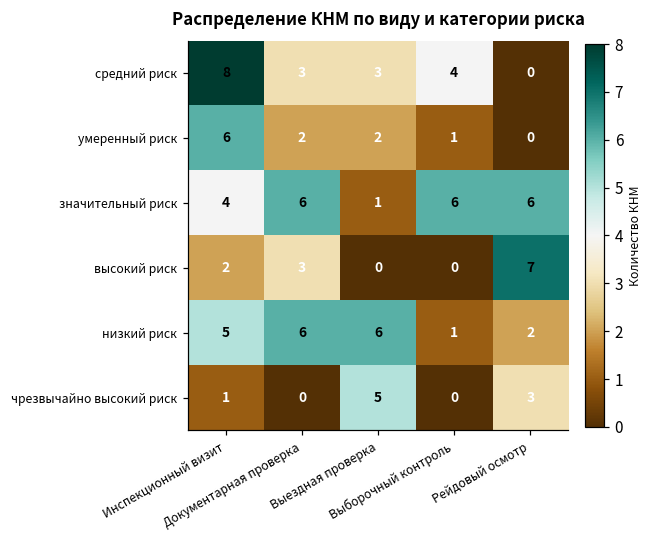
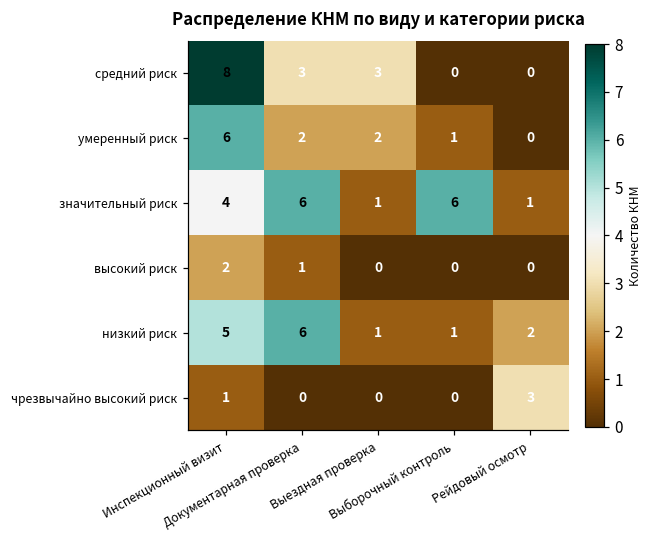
  {
    "средний риск": {
      "Инспекционный визит": 8,
      "Документарная проверка": 3,
      "Выездная проверка": 3,
-     "Выборочный контроль": 4,
+     "Выборочный контроль": 0,
      "Рейдовый осмотр": 0
    },
    "умеренный риск": {
      "Инспекционный визит": 6,
      "Документарная проверка": 2,
      "Выездная проверка": 2,
      "Выборочный контроль": 1,
      "Рейдовый осмотр": 0
    },
    "значительный риск": {
      "Инспекционный визит": 4,
      "Документарная проверка": 6,
      "Выездная проверка": 1,
      "Выборочный контроль": 6,
-     "Рейдовый осмотр": 6
+     "Рейдовый осмотр": 1
    },
    "высокий риск": {
      "Инспекционный визит": 2,
-     "Документарная проверка": 3,
+     "Документарная проверка": 1,
      "Выездная проверка": 0,
      "Выборочный контроль": 0,
-     "Рейдовый осмотр": 7
+     "Рейдовый осмотр": 0
    },
    "низкий риск": {
      "Инспекционный визит": 5,
      "Документарная проверка": 6,
-     "Выездная проверка": 6,
+     "Выездная проверка": 1,
      "Выборочный контроль": 1,
      "Рейдовый осмотр": 2
    },
    "чрезвычайно высокий риск": {
      "Инспекционный визит": 1,
      "Документарная проверка": 0,
-     "Выездная проверка": 5,
+     "Выездная проверка": 0,
      "Выборочный контроль": 0,
      "Рейдовый осмотр": 3
    }
  }
